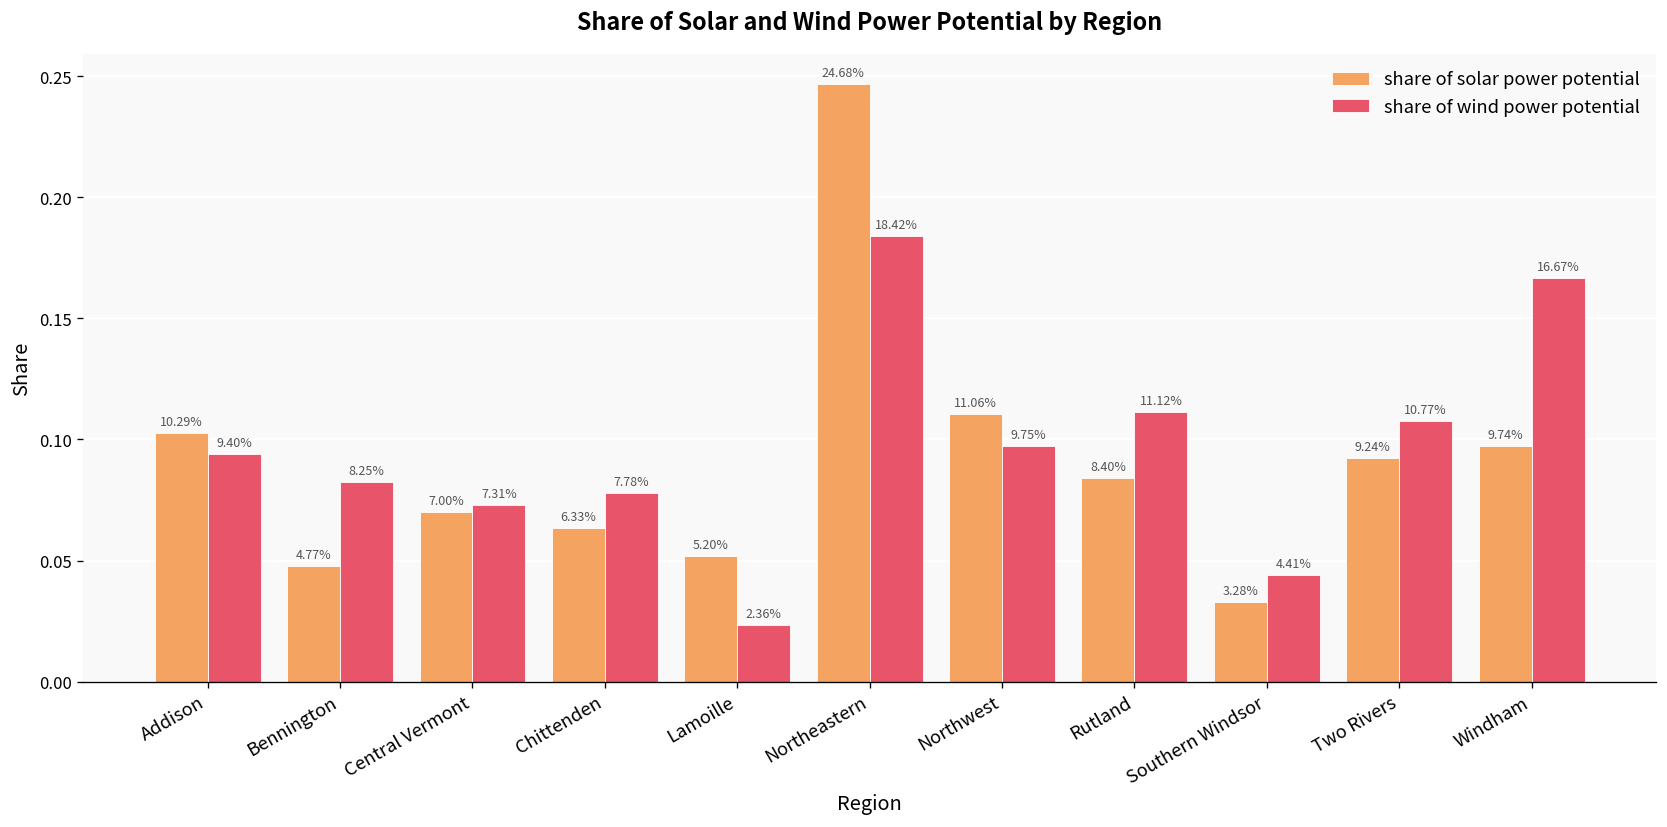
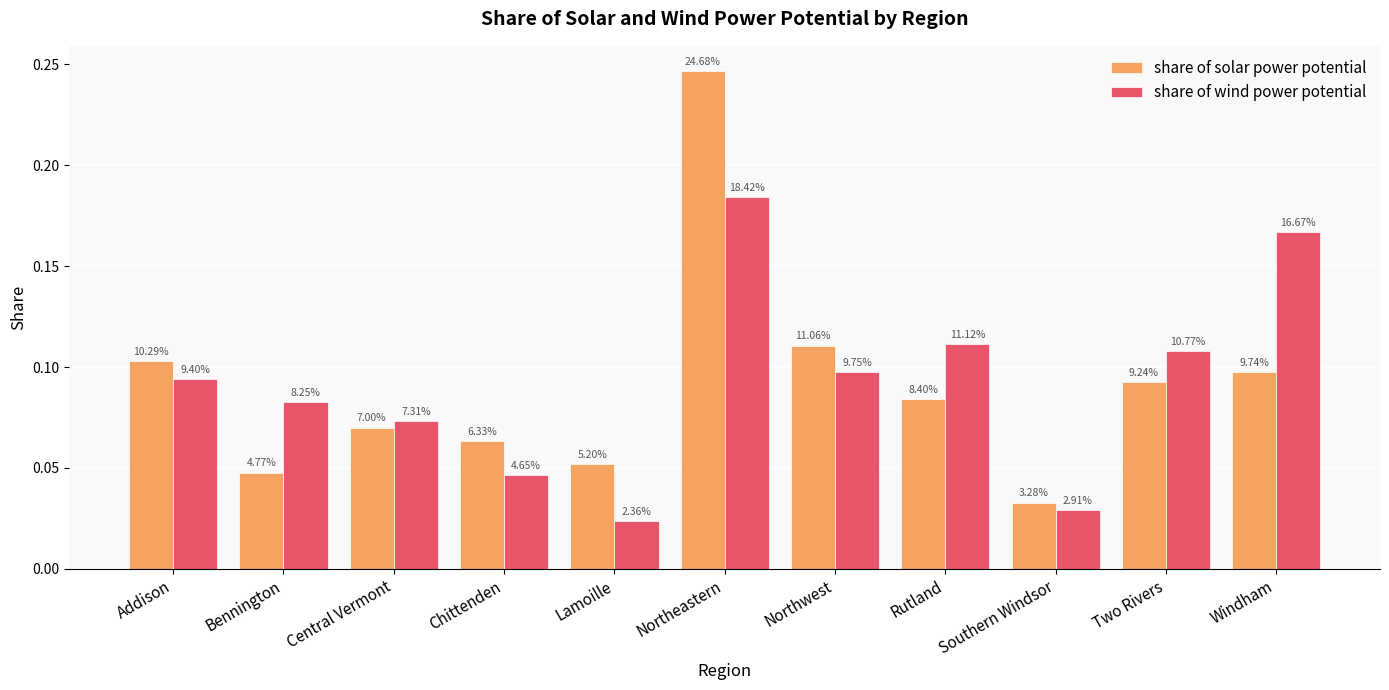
  {
    "share of solar power potential": {
      "Addison": "10.29%",
      "Bennington": "4.77%",
      "Central Vermont": "7.00%",
      "Chittenden": "6.33%",
      "Lamoille": "5.20%",
      "Northeastern": "24.68%",
      "Northwest": "11.06%",
      "Rutland": "8.40%",
      "Southern Windsor": "3.28%",
      "Two Rivers": "9.24%",
      "Windham": "9.74%"
    },
    "share of wind power potential": {
      "Addison": "9.40%",
      "Bennington": "8.25%",
      "Central Vermont": "7.31%",
-     "Chittenden": "7.78%",
+     "Chittenden": "4.65%",
      "Lamoille": "2.36%",
      "Northeastern": "18.42%",
      "Northwest": "9.75%",
      "Rutland": "11.12%",
-     "Southern Windsor": "4.41%",
+     "Southern Windsor": "2.91%",
      "Two Rivers": "10.77%",
      "Windham": "16.67%"
    }
  }
